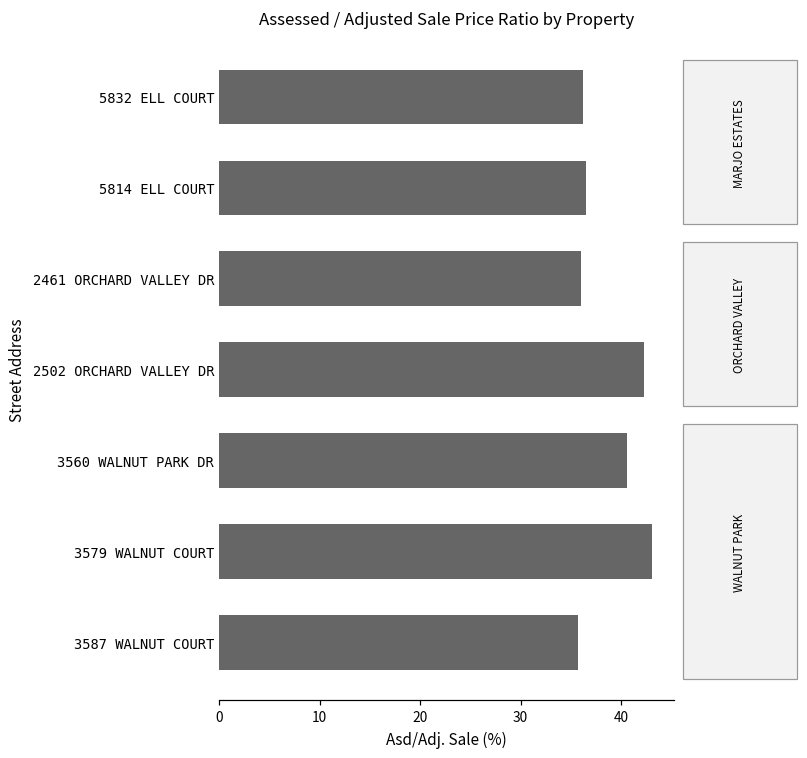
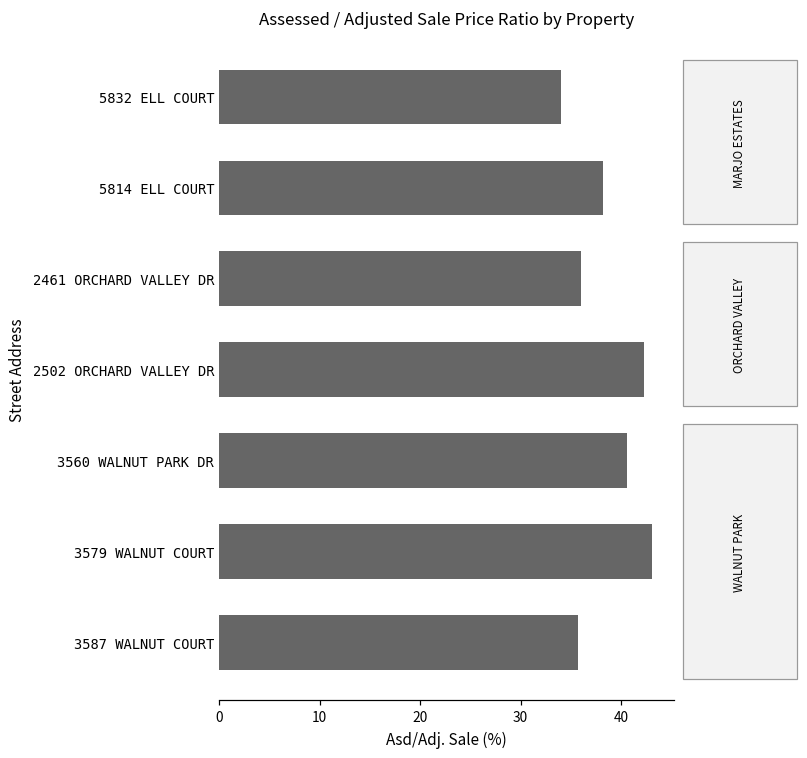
  {
-   "5832 ELL COURT": 36,
-   "5814 ELL COURT": 37,
+   "5832 ELL COURT": 34,
+   "5814 ELL COURT": 38,
    "2461 ORCHARD VALLEY DR": 36,
    "2502 ORCHARD VALLEY DR": 42,
    "3560 WALNUT PARK DR": 41,
    "3579 WALNUT COURT": 43,
    "3587 WALNUT COURT": 36
  }
